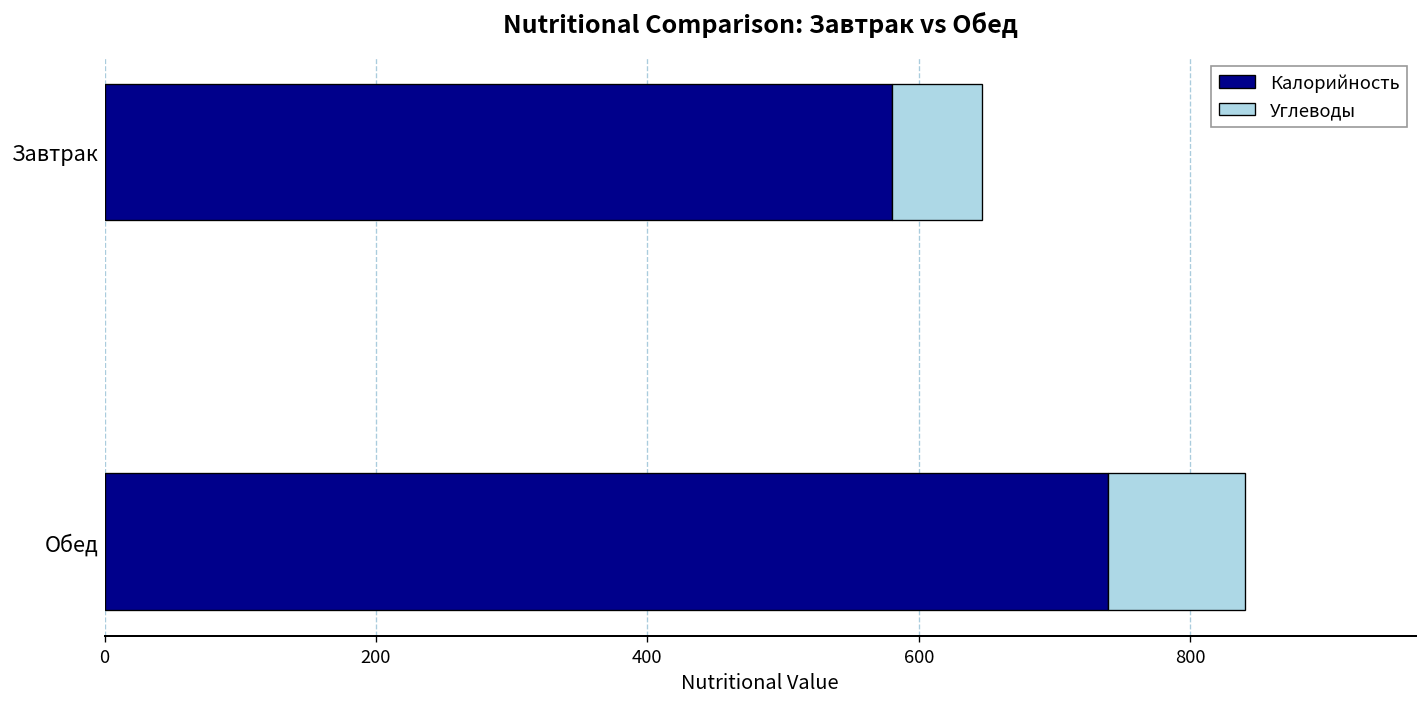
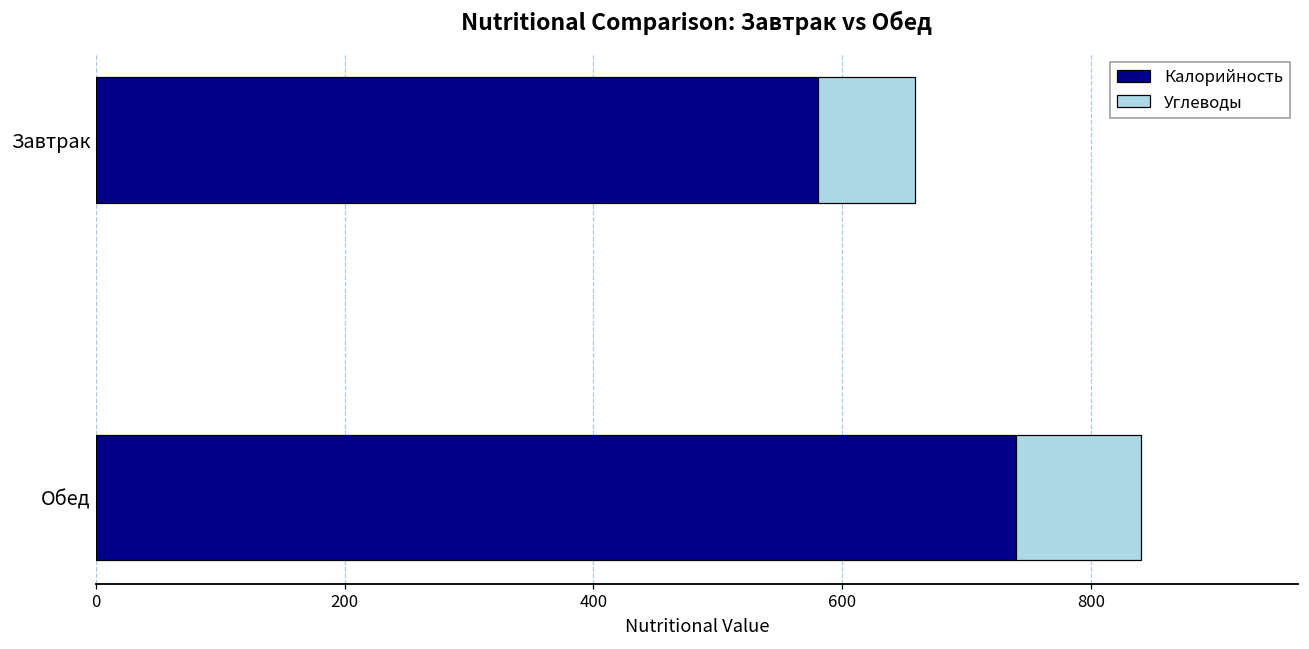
  {
    "Калорийность": {
      "Завтрак": 580,
      "Обед": 740
    },
    "Углеводы": {
-     "Завтрак": 67,
+     "Завтрак": 78,
      "Обед": 101
    }
  }
